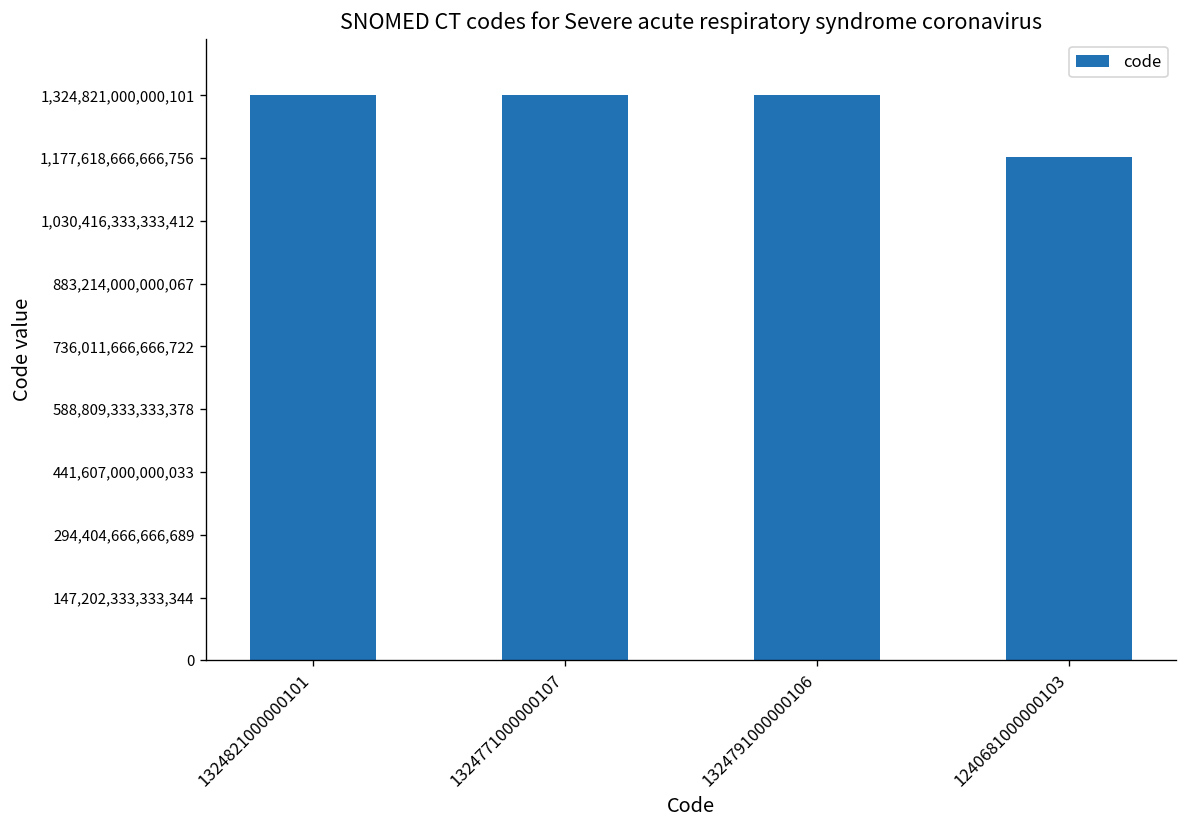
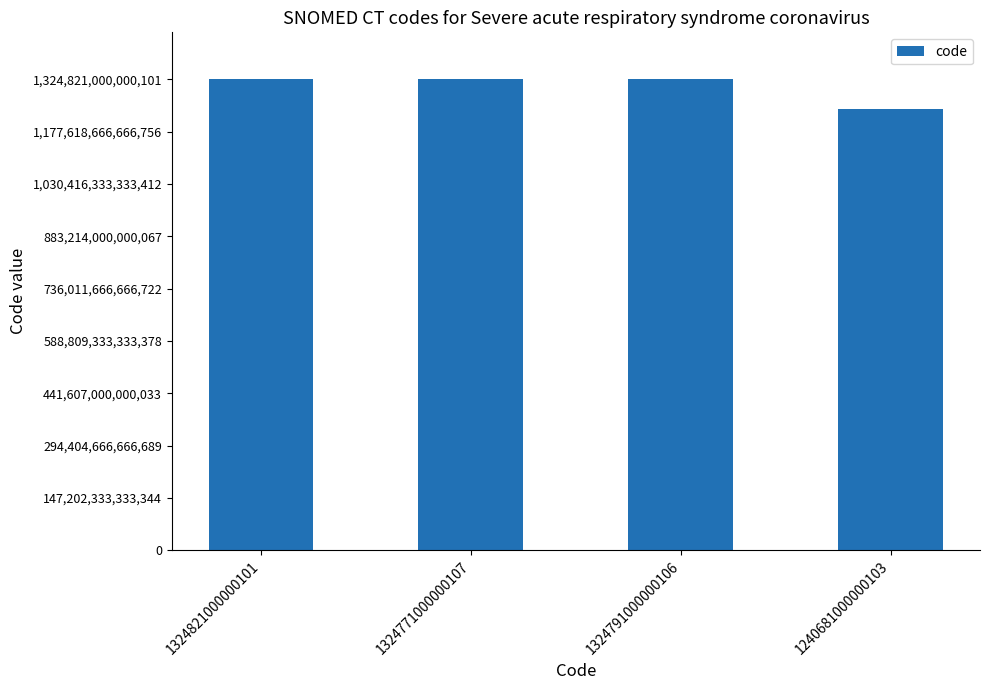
  {
    "1324821000000101": "1,320,000,000,000,000",
    "1324771000000107": "1,320,000,000,000,000",
    "1324791000000106": "1,320,000,000,000,000",
-   "1240681000000103": "1,180,000,000,000,000"
+   "1240681000000103": "1,240,000,000,000,000"
  }
